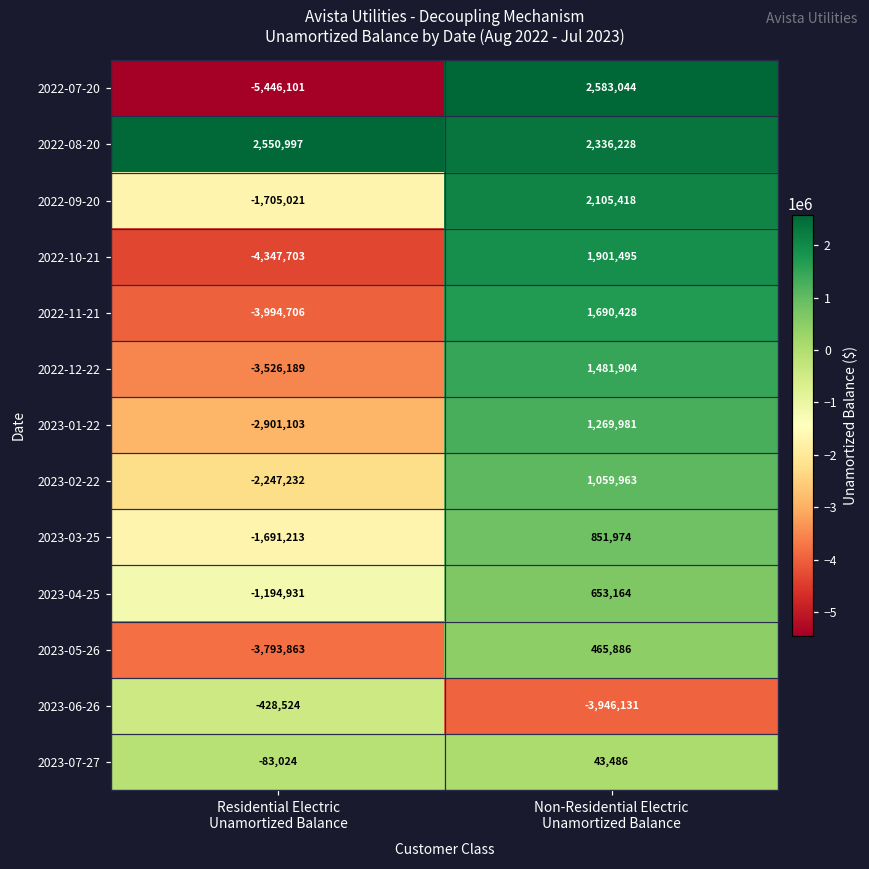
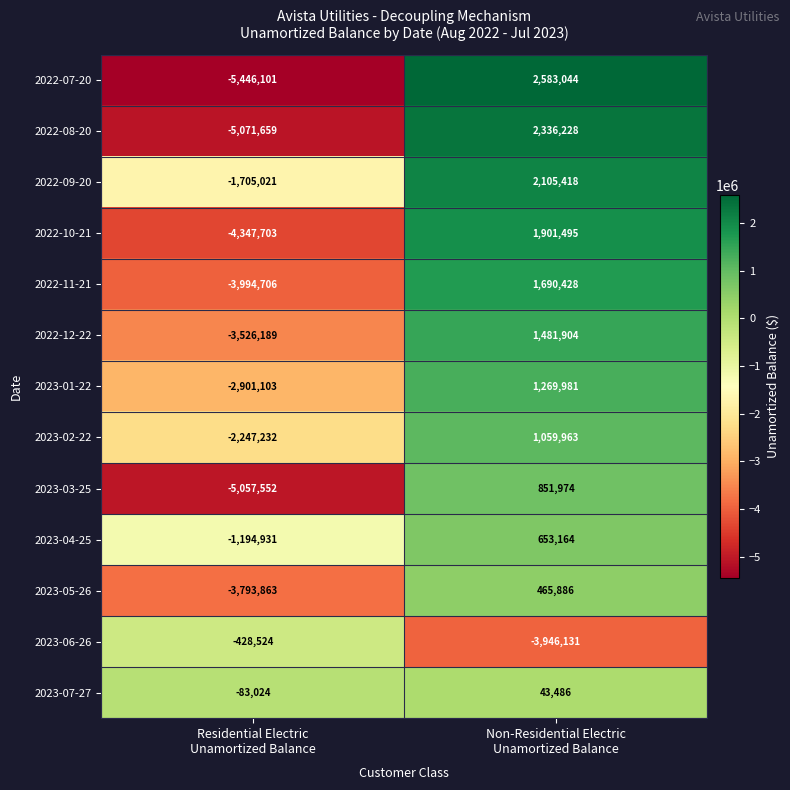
  {
    "2022-07-20": {
      "Residential Electric Unamortized Balance": "-5,446,101",
      "Non-Residential Electric Unamortized Balance": "2,583,044"
    },
    "2022-08-20": {
-     "Residential Electric Unamortized Balance": "2,550,997",
+     "Residential Electric Unamortized Balance": "-5,071,659",
      "Non-Residential Electric Unamortized Balance": "2,336,228"
    },
    "2022-09-20": {
      "Residential Electric Unamortized Balance": "-1,705,021",
      "Non-Residential Electric Unamortized Balance": "2,105,418"
    },
    "2022-10-21": {
      "Residential Electric Unamortized Balance": "-4,347,703",
      "Non-Residential Electric Unamortized Balance": "1,901,495"
    },
    "2022-11-21": {
      "Residential Electric Unamortized Balance": "-3,994,706",
      "Non-Residential Electric Unamortized Balance": "1,690,428"
    },
    "2022-12-22": {
      "Residential Electric Unamortized Balance": "-3,526,189",
      "Non-Residential Electric Unamortized Balance": "1,481,904"
    },
    "2023-01-22": {
      "Residential Electric Unamortized Balance": "-2,901,103",
      "Non-Residential Electric Unamortized Balance": "1,269,981"
    },
    "2023-02-22": {
      "Residential Electric Unamortized Balance": "-2,247,232",
      "Non-Residential Electric Unamortized Balance": "1,059,963"
    },
    "2023-03-25": {
-     "Residential Electric Unamortized Balance": "-1,691,213",
+     "Residential Electric Unamortized Balance": "-5,057,552",
      "Non-Residential Electric Unamortized Balance": "851,974"
    },
    "2023-04-25": {
      "Residential Electric Unamortized Balance": "-1,194,931",
      "Non-Residential Electric Unamortized Balance": "653,164"
    },
    "2023-05-26": {
      "Residential Electric Unamortized Balance": "-3,793,863",
      "Non-Residential Electric Unamortized Balance": "465,886"
    },
    "2023-06-26": {
      "Residential Electric Unamortized Balance": "-428,524",
      "Non-Residential Electric Unamortized Balance": "-3,946,131"
    },
    "2023-07-27": {
      "Residential Electric Unamortized Balance": "-83,024",
      "Non-Residential Electric Unamortized Balance": "43,486"
    }
  }
